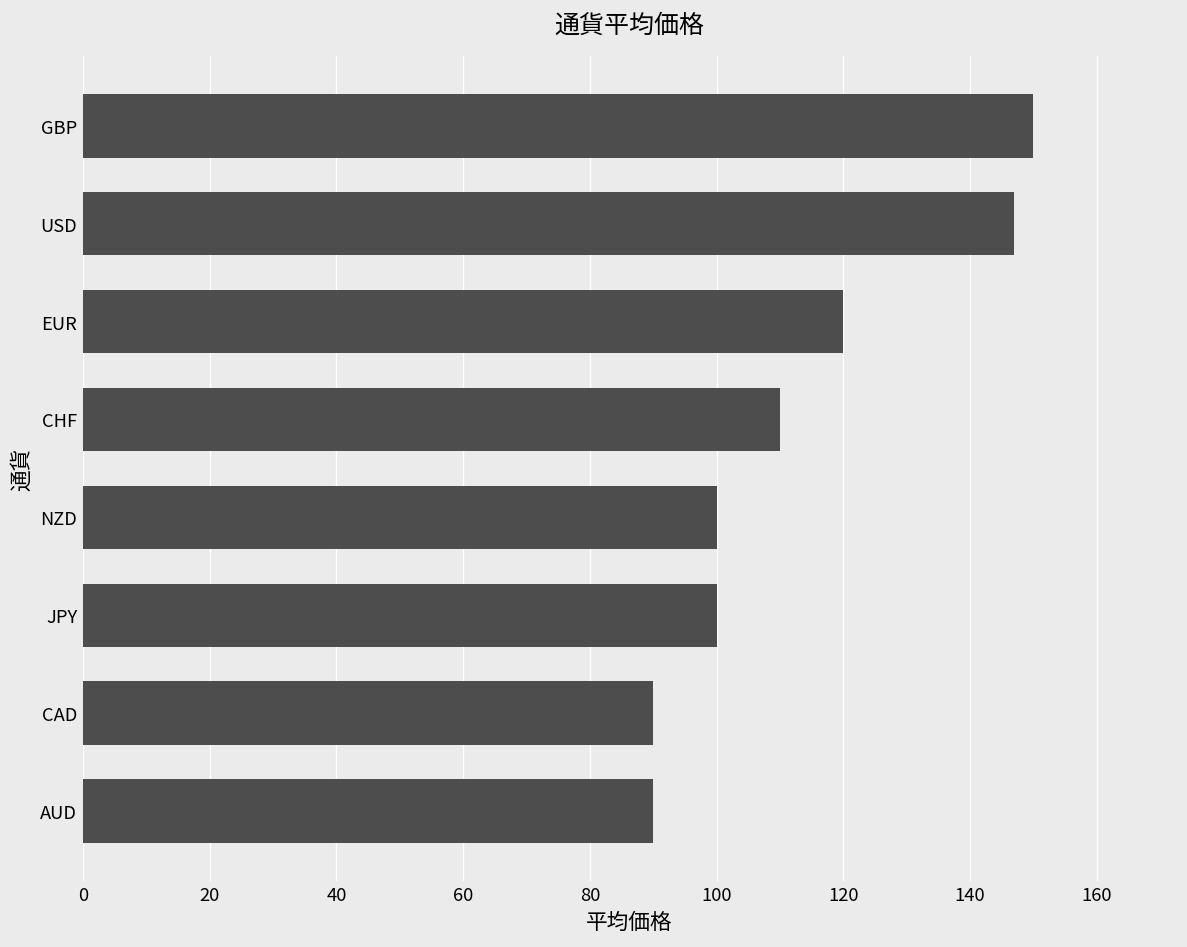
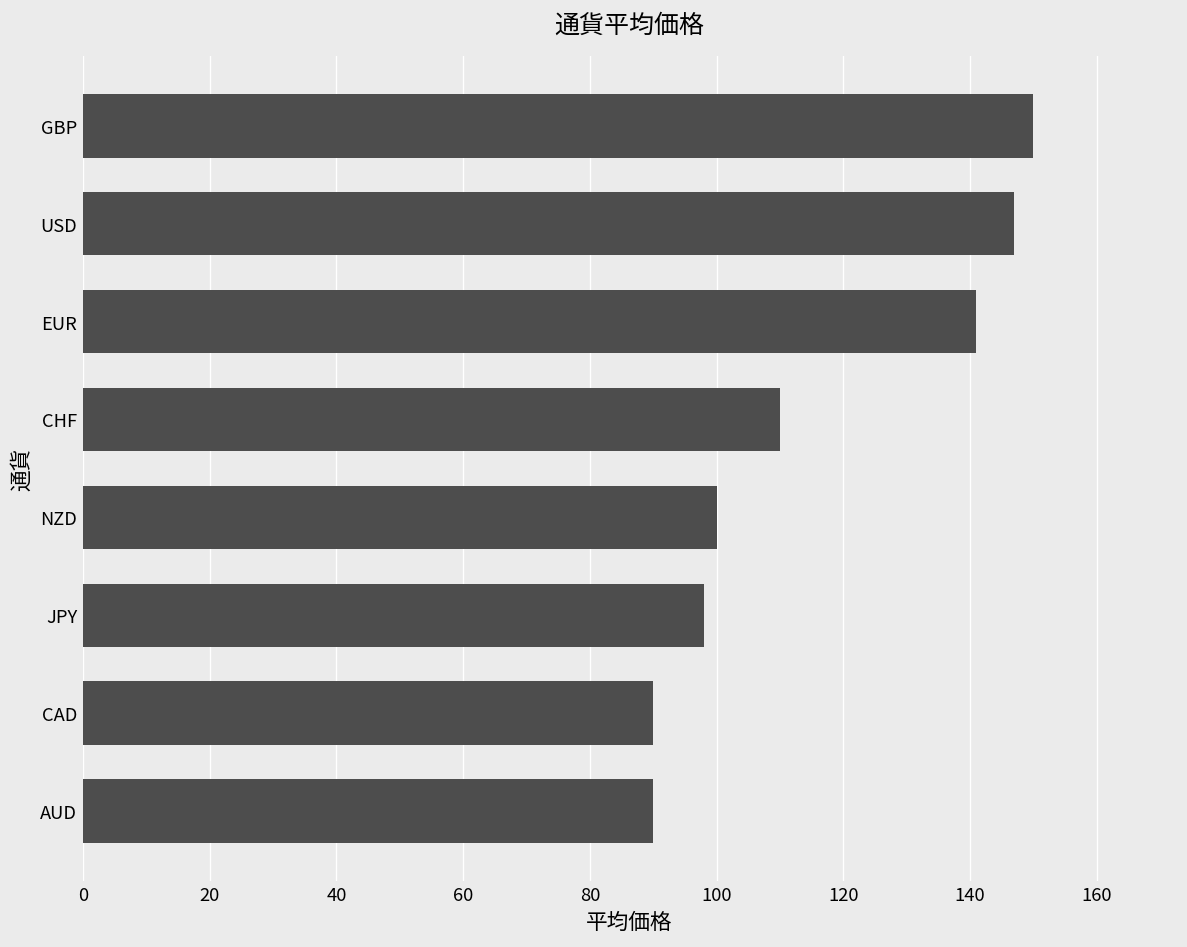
  {
    "GBP": 150,
    "USD": 147,
-   "EUR": 120,
+   "EUR": 141,
    "CHF": 110,
    "NZD": 100,
-   "JPY": 100,
+   "JPY": 98,
    "CAD": 90,
    "AUD": 90
  }
